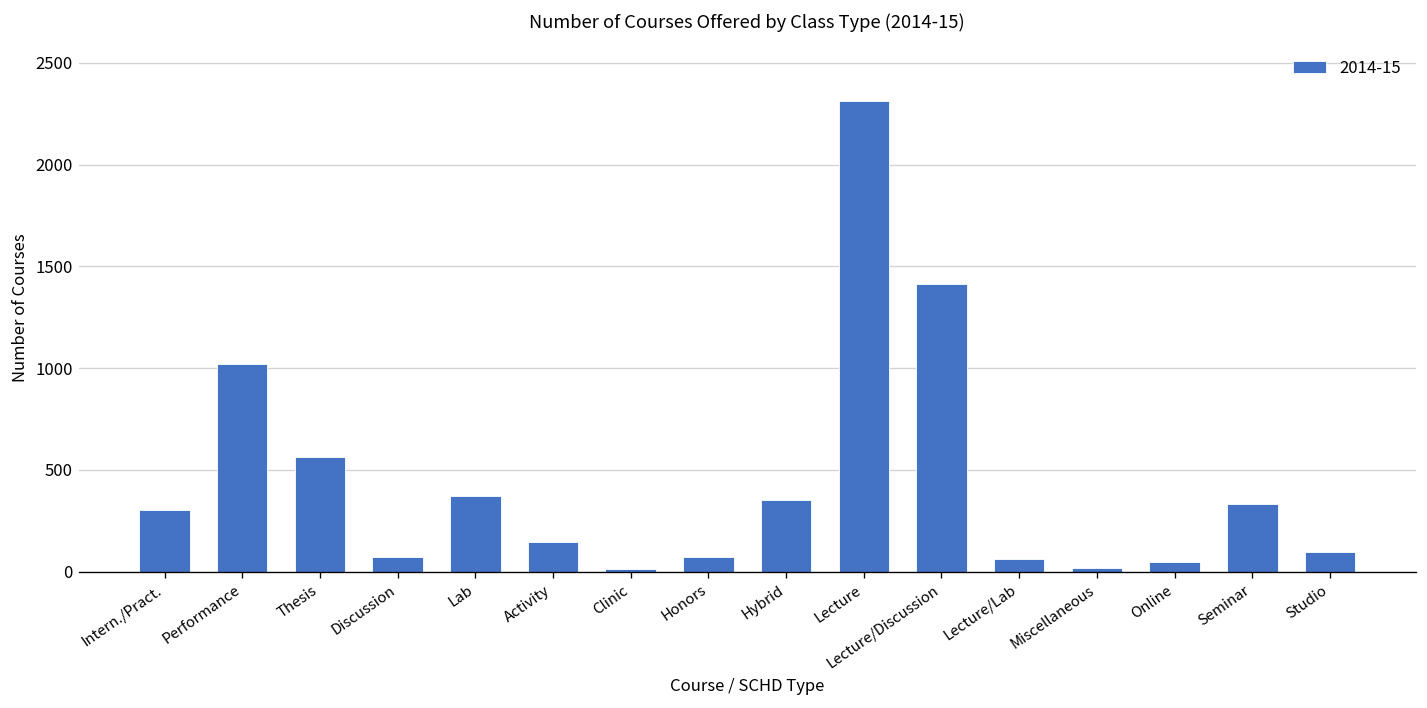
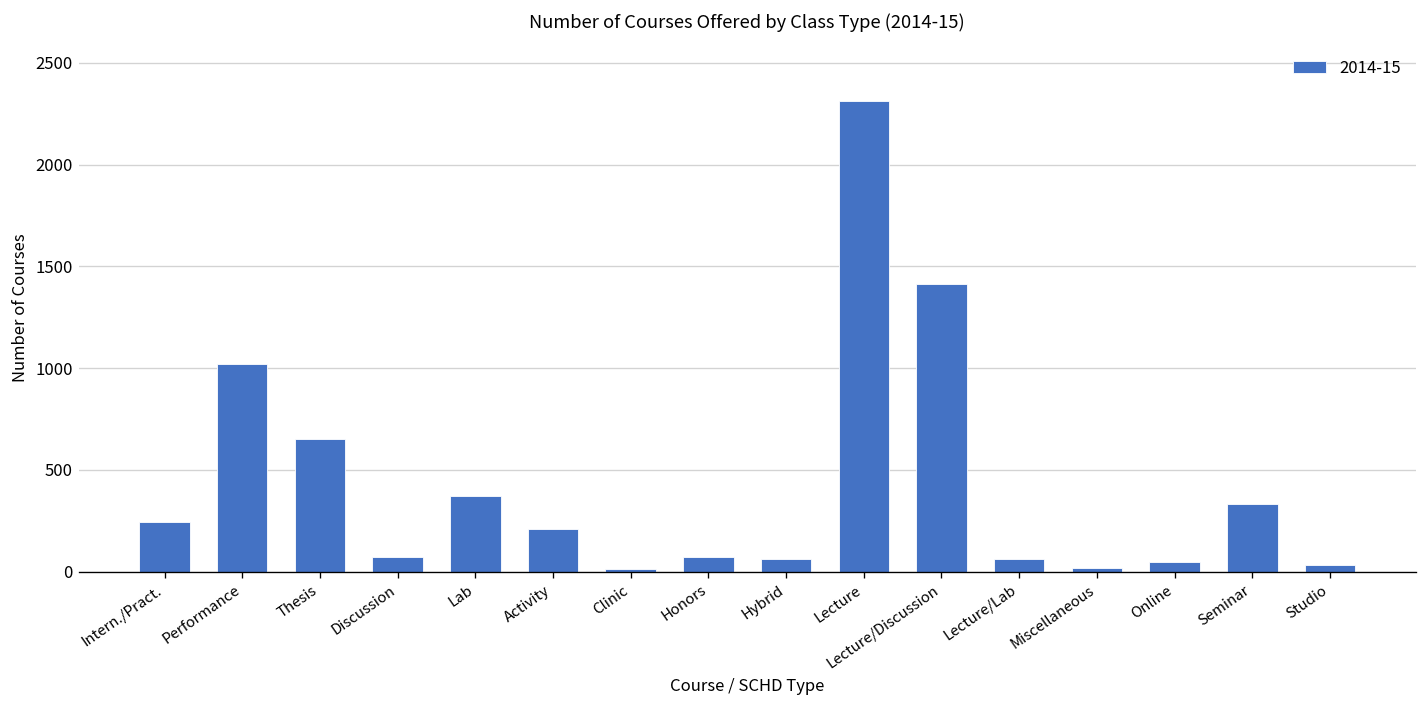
  {
-   "Intern./Pract.": 300,
+   "Intern./Pract.": 240,
    "Performance": 1020,
-   "Thesis": 560,
+   "Thesis": 650,
    "Discussion": 70,
    "Lab": 370,
-   "Activity": 150,
+   "Activity": 210,
    "Honors": 70,
-   "Hybrid": 350,
+   "Hybrid": 60,
    "Lecture": 2310,
    "Lecture/Discussion": 1410,
    "Lecture/Lab": 60,
    "Miscellaneous": 20,
    "Online": 50,
    "Seminar": 330,
-   "Studio": 100
+   "Studio": 30
  }
